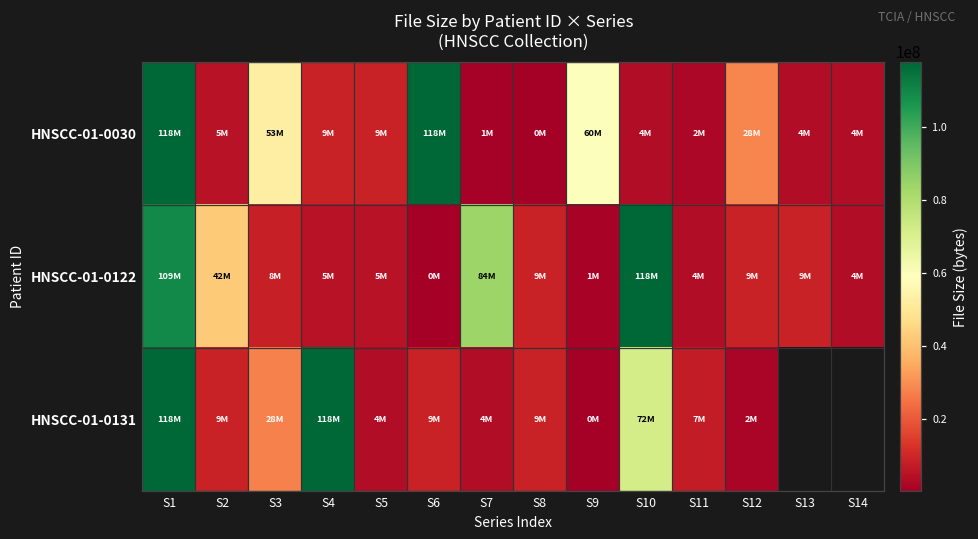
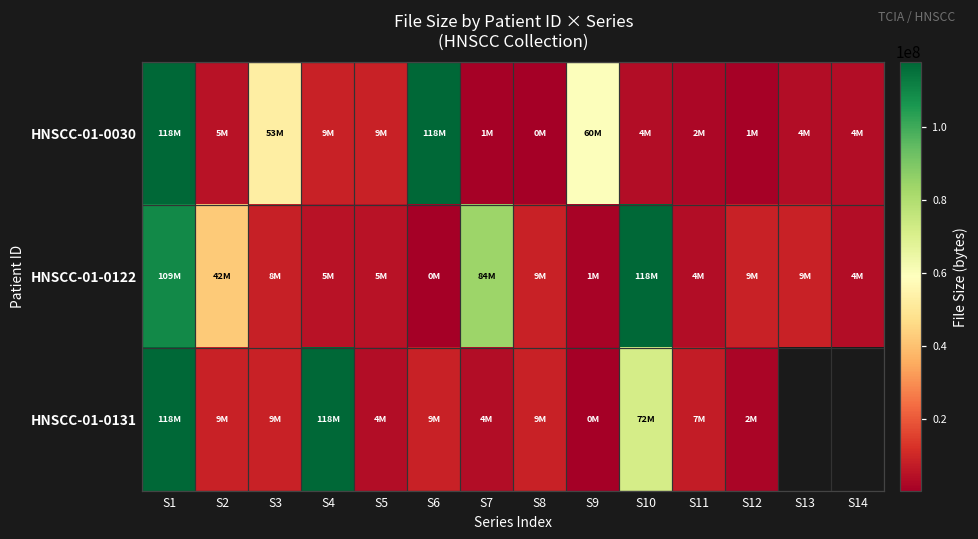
  {
    "HNSCC-01-0030": {
      "S1": "118M",
      "S2": "5M",
      "S3": "53M",
      "S4": "9M",
      "S5": "9M",
      "S6": "118M",
      "S7": "1M",
      "S8": "0M",
      "S9": "60M",
      "S10": "4M",
      "S11": "2M",
-     "S12": "28M",
+     "S12": "1M",
      "S13": "4M",
      "S14": "4M"
    },
    "HNSCC-01-0122": {
      "S1": "109M",
      "S2": "42M",
      "S3": "8M",
      "S4": "5M",
      "S5": "5M",
      "S6": "0M",
      "S7": "84M",
      "S8": "9M",
      "S9": "1M",
      "S10": "118M",
      "S11": "4M",
      "S12": "9M",
      "S13": "9M",
      "S14": "4M"
    },
    "HNSCC-01-0131": {
      "S1": "118M",
      "S2": "9M",
-     "S3": "28M",
+     "S3": "9M",
      "S4": "118M",
      "S5": "4M",
      "S6": "9M",
      "S7": "4M",
      "S8": "9M",
      "S9": "0M",
      "S10": "72M",
      "S11": "7M",
      "S12": "2M"
    }
  }
